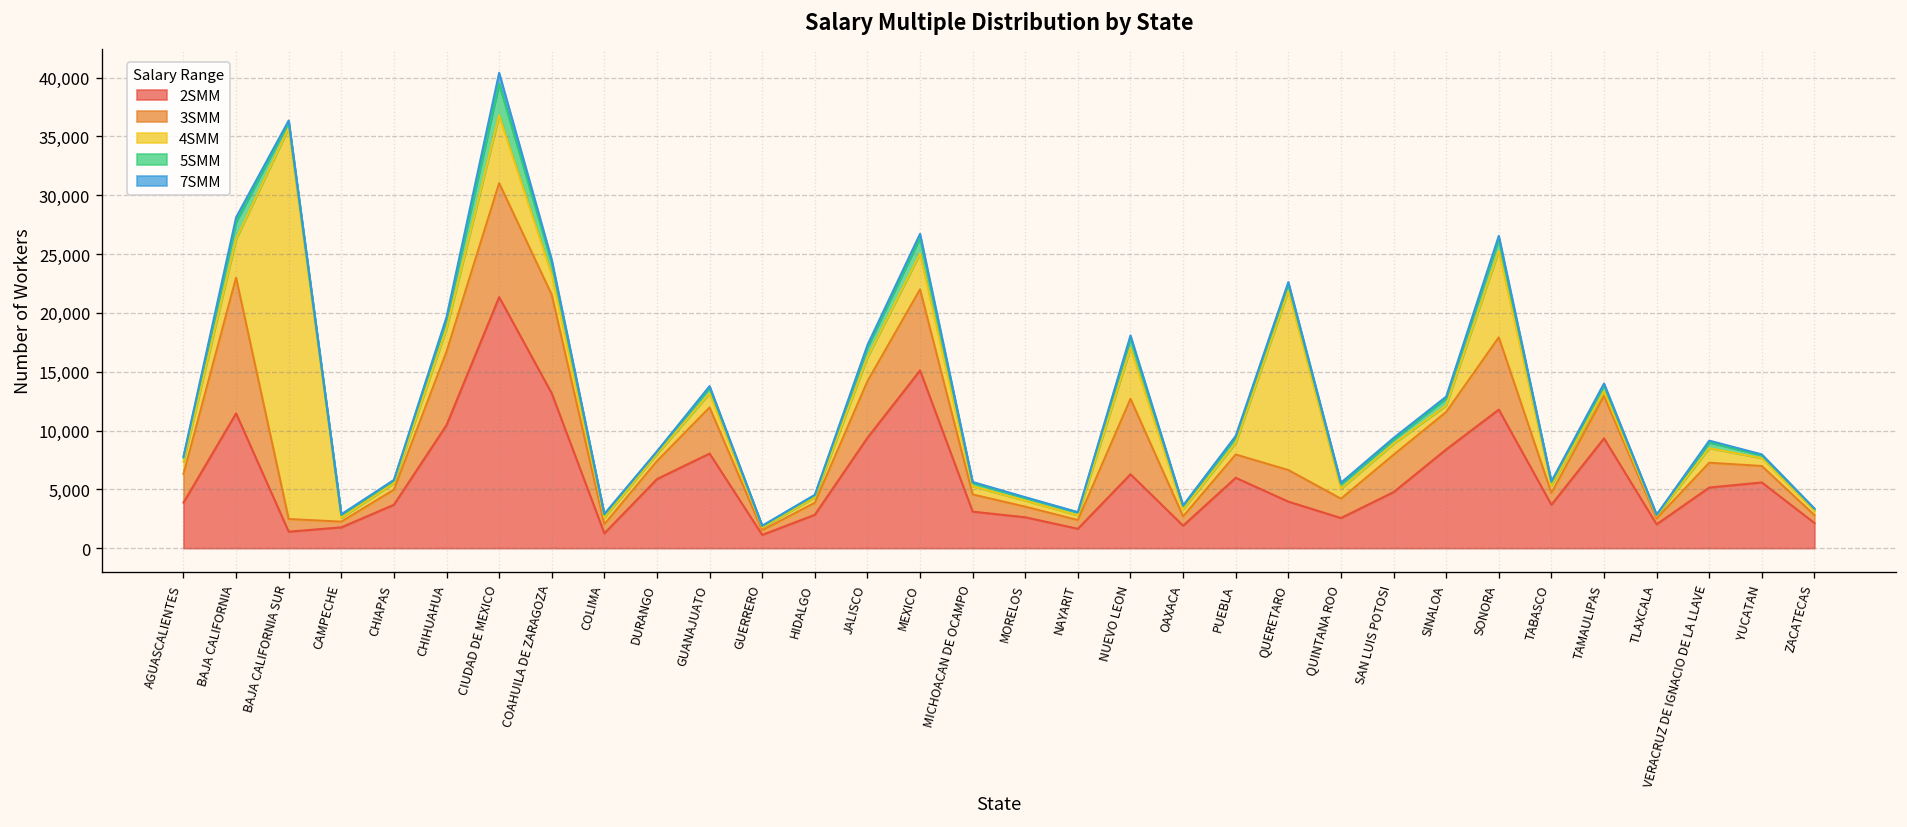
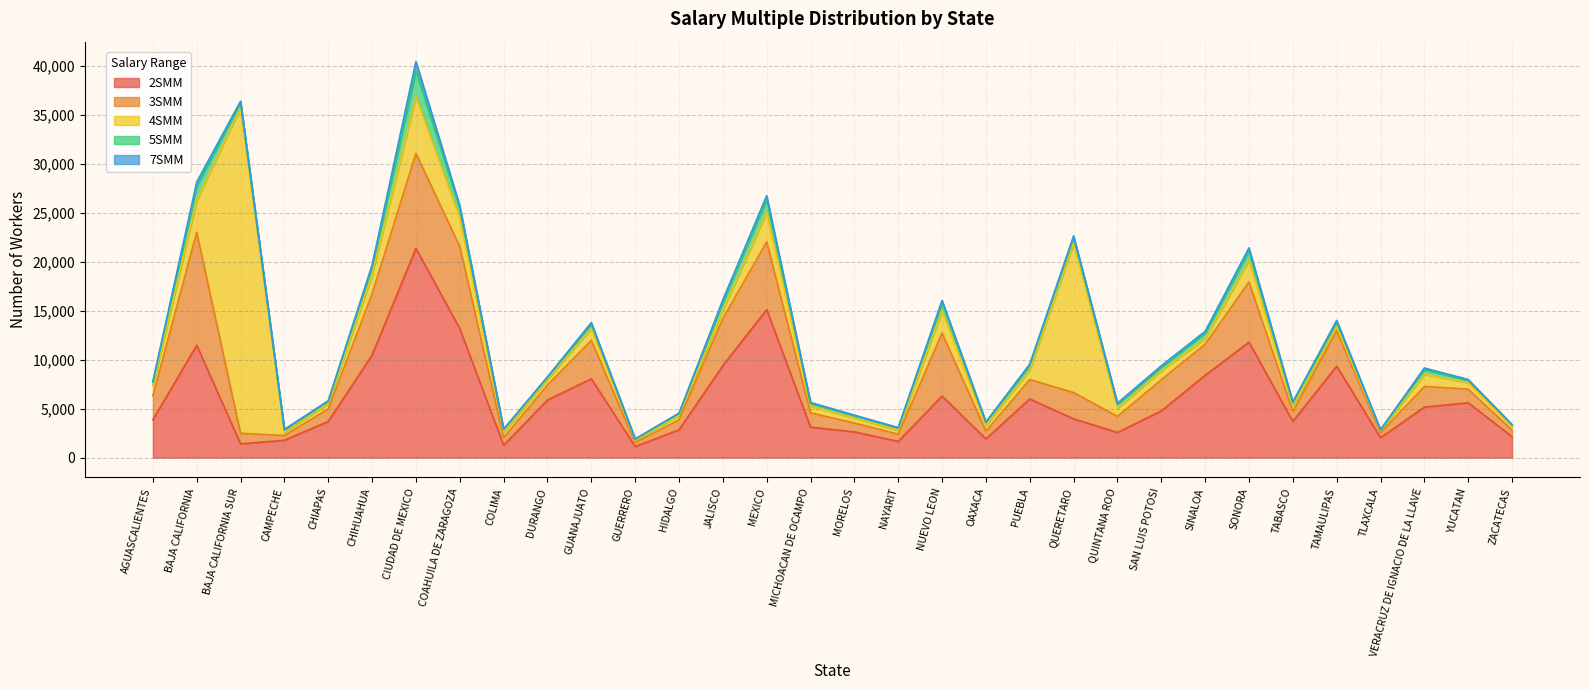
  {
    "4SMM": {
      "AGUASCALIENTES": "1,000",
      "BAJA CALIFORNIA": "3,000",
      "BAJA CALIFORNIA SUR": "33,000",
      "CHIHUAHUA": "2,000",
      "CIUDAD DE MEXICO": "6,000",
-     "COAHUILA DE ZARAGOZA": "2,000",
+     "COAHUILA DE ZARAGOZA": "3,000",
      "GUANAJUATO": "1,000",
-     "JALISCO": "2,000",
+     "JALISCO": "1,000",
      "MEXICO": "3,000",
      "MICHOACAN DE OCAMPO": "1,000",
-     "NUEVO LEON": "4,000",
+     "NUEVO LEON": "2,000",
      "OAXACA": "1,000",
      "PUEBLA": "1,000",
      "QUERETARO": "15,000",
      "QUINTANA ROO": "1,000",
      "SAN LUIS POTOSI": "1,000",
      "SINALOA": "1,000",
-     "SONORA": "7,000",
+     "SONORA": "2,000",
      "TABASCO": "1,000",
      "TAMAULIPAS": "0",
      "VERACRUZ DE IGNACIO DE LA LLAVE": "1,000"
    },
    "5SMM": {
      "BAJA CALIFORNIA": "1,000",
      "CIUDAD DE MEXICO": "3,000",
      "MEXICO": "1,000",
      "SONORA": "1,000"
    },
    "7SMM": {
      "BAJA CALIFORNIA": "0",
      "CIUDAD DE MEXICO": "1,000",
      "MEXICO": "0",
      "SONORA": "0"
    }
  }
